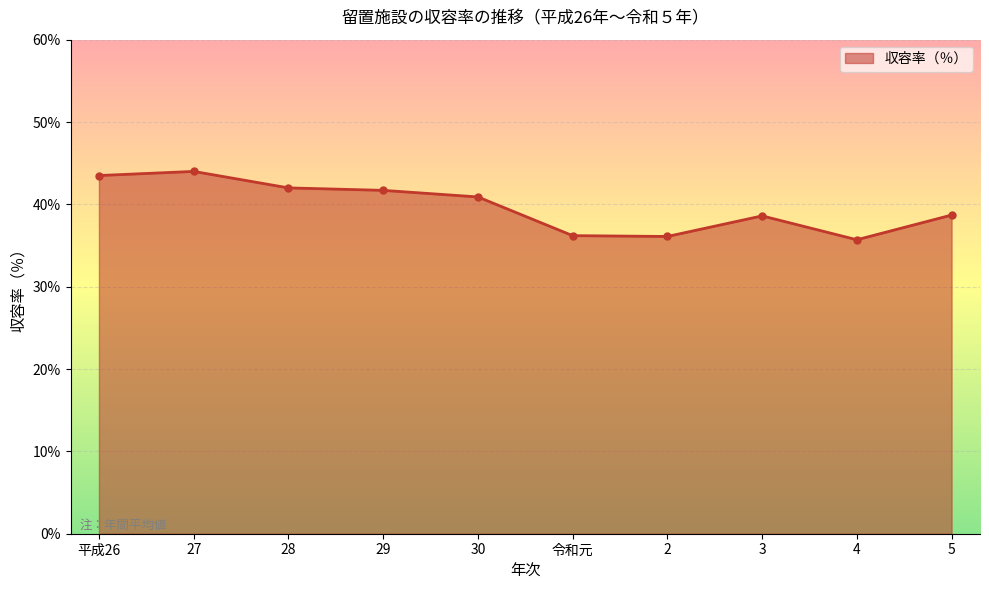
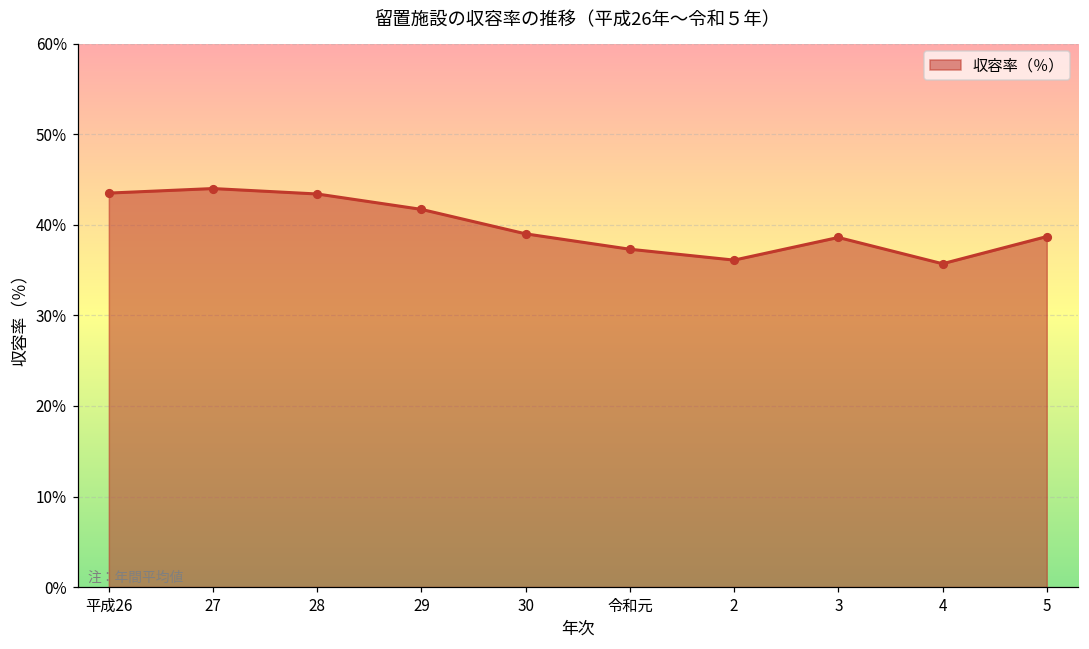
  {
    "平成26": "44%",
    "27": "44%",
-   "28": "42%",
+   "28": "43%",
    "29": "42%",
-   "30": "41%",
-   "令和元": "36%",
+   "30": "39%",
+   "令和元": "37%",
    "2": "36%",
    "3": "39%",
    "4": "36%",
    "5": "39%"
  }
